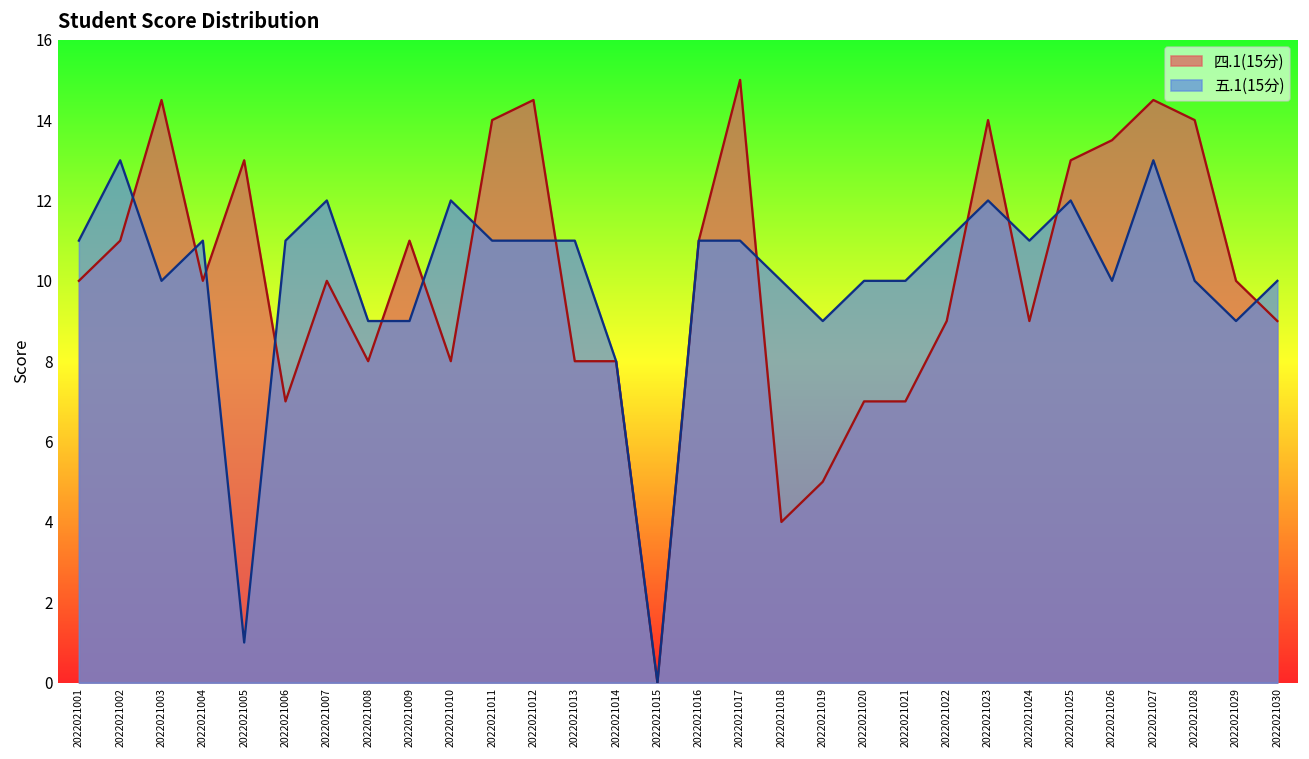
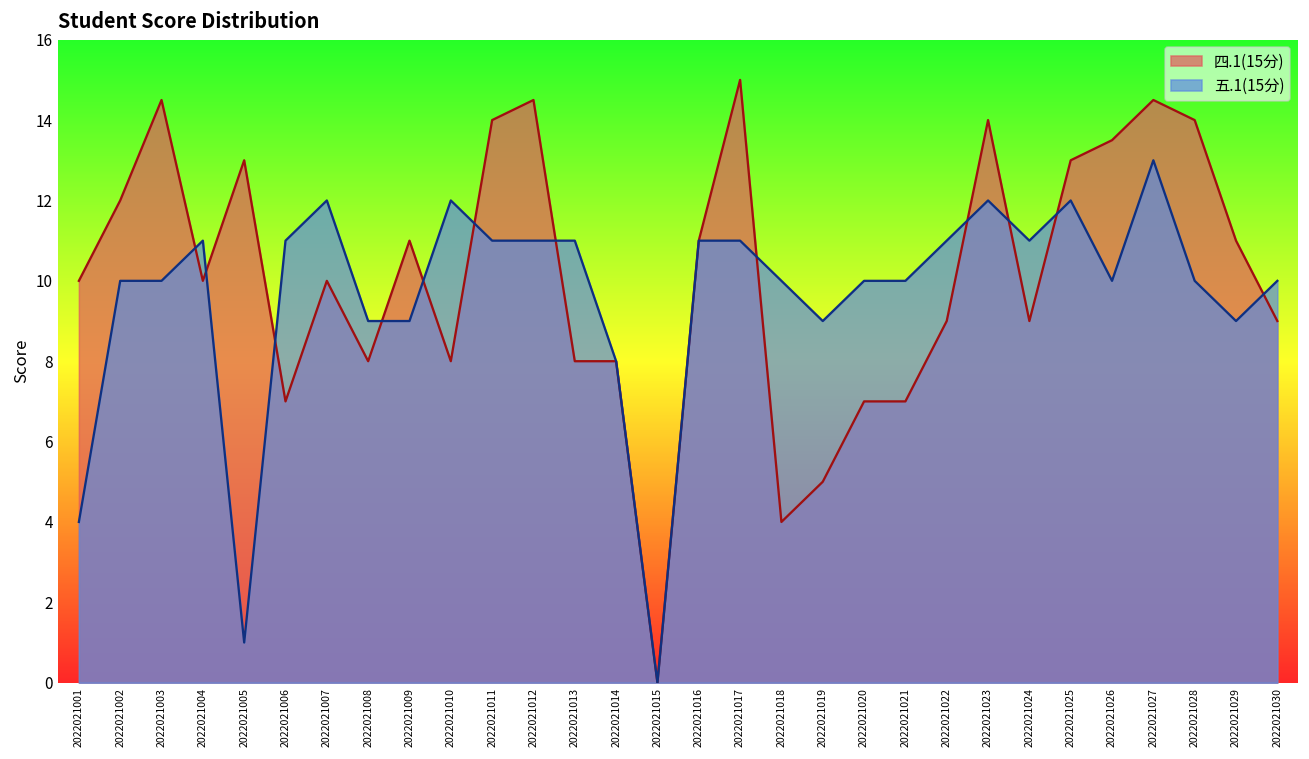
  {
    "四.1(15分)": {
      "2022021001": 10,
-     "2022021002": 11,
+     "2022021002": 12,
      "2022021003": 14.5,
      "2022021004": 10,
      "2022021005": 13,
      "2022021006": 7,
      "2022021007": 10,
      "2022021008": 8,
      "2022021009": 11,
      "2022021010": 8,
      "2022021011": 14,
      "2022021012": 14.5,
      "2022021013": 8,
      "2022021017": 15,
      "2022021018": 4,
      "2022021019": 5,
      "2022021020": 7,
      "2022021021": 7,
      "2022021022": 9,
      "2022021023": 14,
      "2022021024": 9,
      "2022021025": 13,
      "2022021026": 13.5,
      "2022021027": 14.5,
      "2022021028": 14,
-     "2022021029": 10,
+     "2022021029": 11,
      "2022021030": 9
    },
    "五.1(15分)": {
-     "2022021001": 11,
-     "2022021002": 13,
+     "2022021001": 4,
+     "2022021002": 10,
      "2022021003": 10,
      "2022021004": 11,
      "2022021005": 1,
      "2022021006": 11,
      "2022021007": 12,
      "2022021008": 9,
      "2022021009": 9,
      "2022021010": 12,
      "2022021011": 11,
      "2022021012": 11,
      "2022021013": 11,
      "2022021017": 11,
      "2022021018": 10,
      "2022021019": 9,
      "2022021020": 10,
      "2022021021": 10,
      "2022021022": 11,
      "2022021023": 12,
      "2022021024": 11,
      "2022021025": 12,
      "2022021026": 10,
      "2022021027": 13,
      "2022021028": 10,
      "2022021029": 9,
      "2022021030": 10
    }
  }
